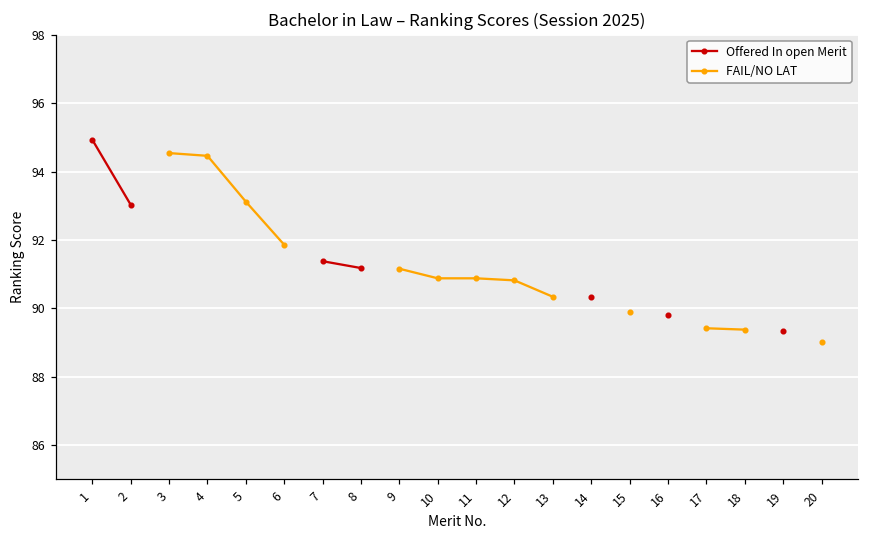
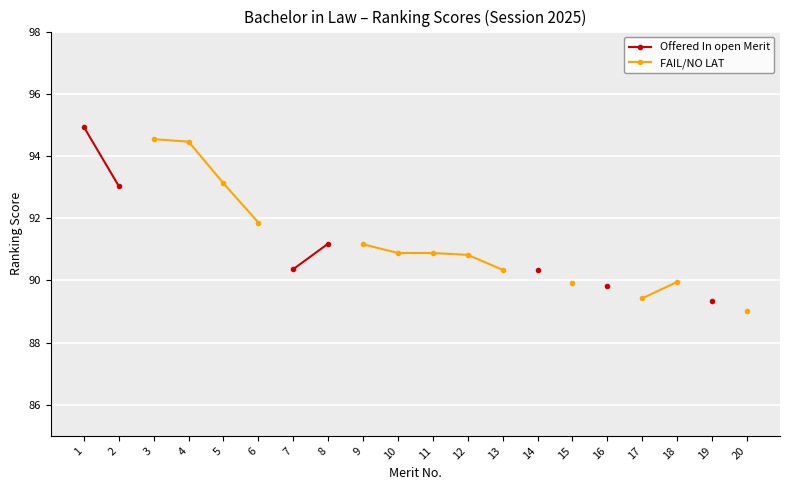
  {
    "Offered In open Merit": {
      "1": 94.9,
      "2": 93.0,
-     "7": 91.4,
+     "7": 90.4,
      "8": 91.2,
      "14": 90.3,
      "16": 89.8,
      "19": 89.4
    },
    "FAIL/NO LAT": {
      "3": 94.5,
      "4": 94.5,
      "5": 93.1,
      "6": 91.9,
      "9": 91.2,
      "10": 90.9,
      "11": 90.9,
      "12": 90.8,
      "13": 90.3,
      "15": 89.9,
      "17": 89.4,
-     "18": 89.4,
+     "18": 90.0,
      "20": 89.0
    }
  }
